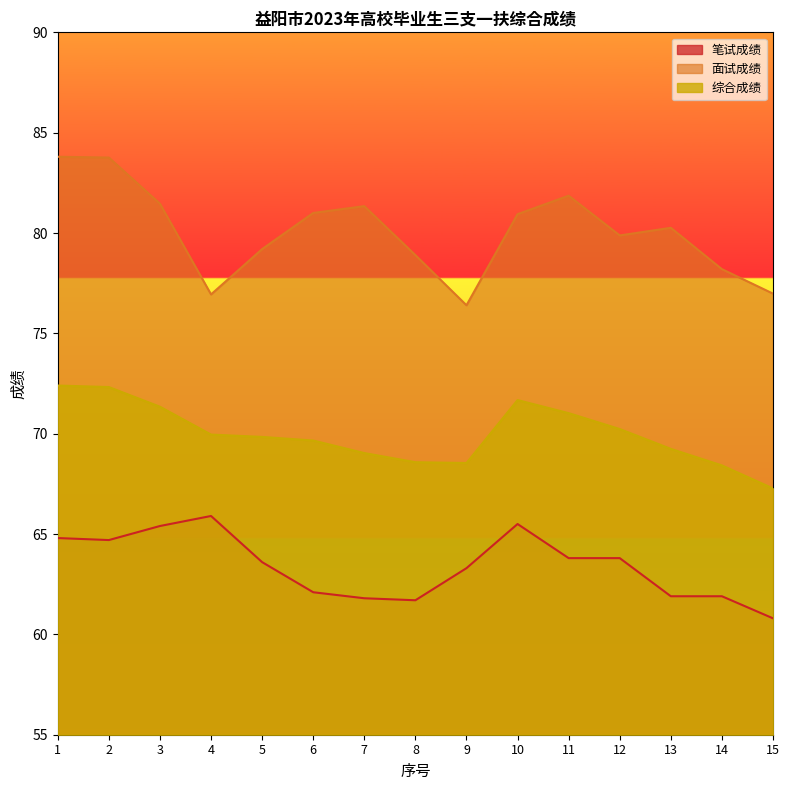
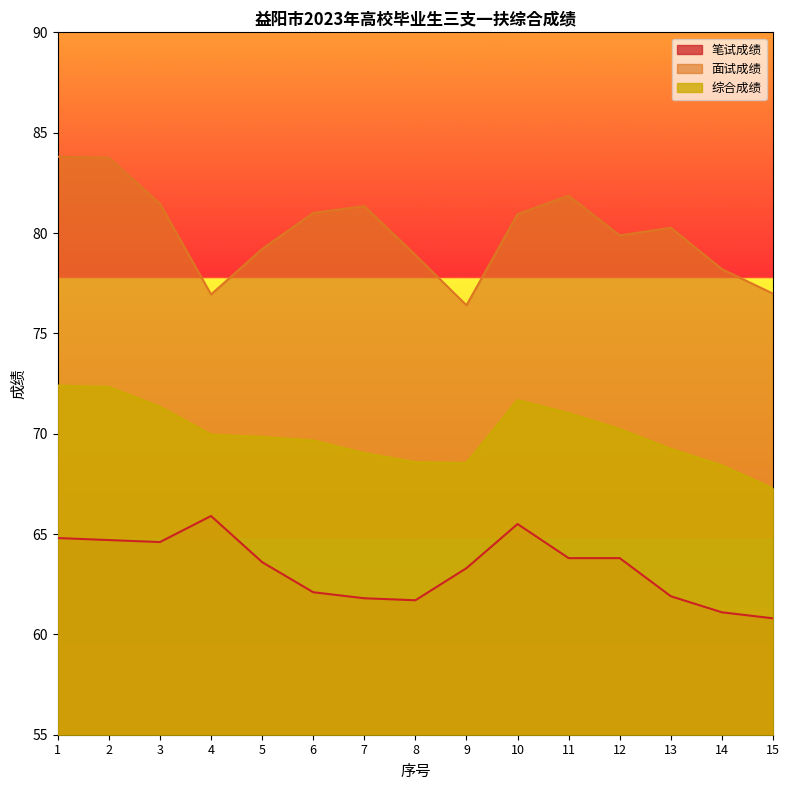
  {
    "笔试成绩": {
      "1": 64.8,
      "2": 64.7,
-     "3": 65.4,
+     "3": 64.6,
      "4": 65.9,
      "5": 63.6,
      "6": 62.1,
      "7": 61.8,
      "8": 61.7,
      "9": 63.3,
      "10": 65.5,
      "11": 63.8,
      "12": 63.8,
      "13": 61.9,
-     "14": 61.9,
+     "14": 61.1,
      "15": 60.8
    },
    "面试成绩": {
      "1": 83.8,
      "2": 83.8,
      "3": 81.5,
      "4": 76.9,
      "5": 79.2,
      "6": 81.0,
      "7": 81.3,
      "8": 78.9,
      "9": 76.4,
      "10": 80.9,
      "11": 81.9,
      "12": 79.9,
      "13": 80.3,
      "14": 78.2,
      "15": 77.0
    },
    "综合成绩": {
      "1": 72.4,
      "2": 72.3,
      "3": 71.3,
      "4": 70.0,
      "5": 69.8,
      "6": 69.7,
      "7": 69.0,
      "8": 68.6,
      "9": 68.5,
      "10": 71.7,
      "11": 71.0,
      "12": 70.2,
      "13": 69.2,
      "14": 68.4,
      "15": 67.3
    }
  }
